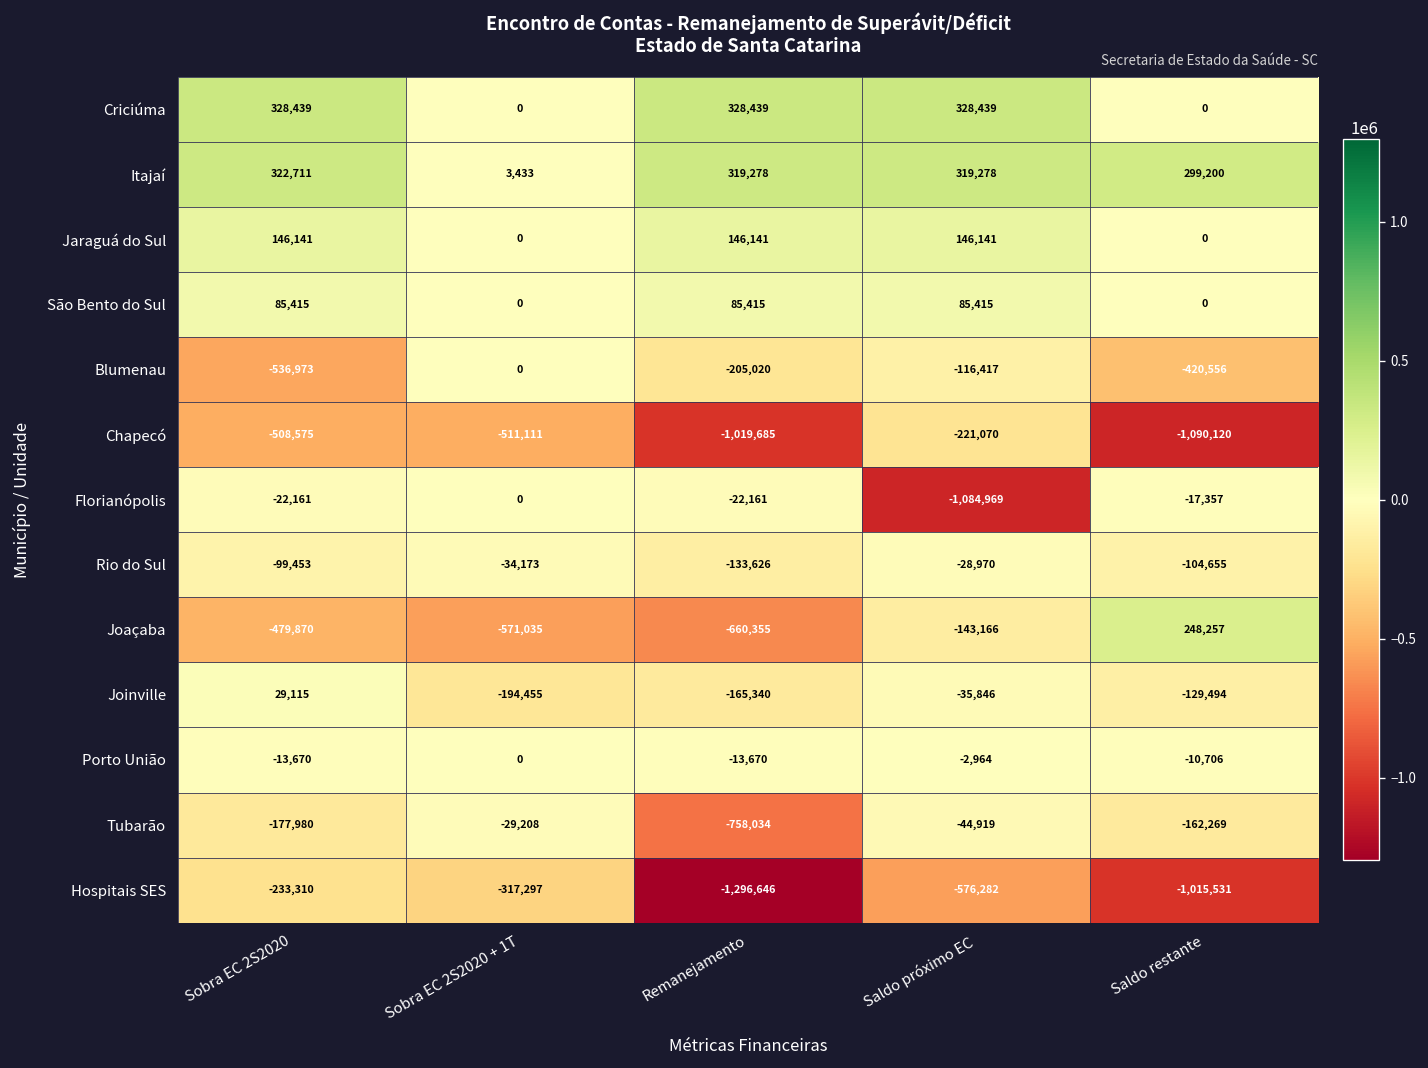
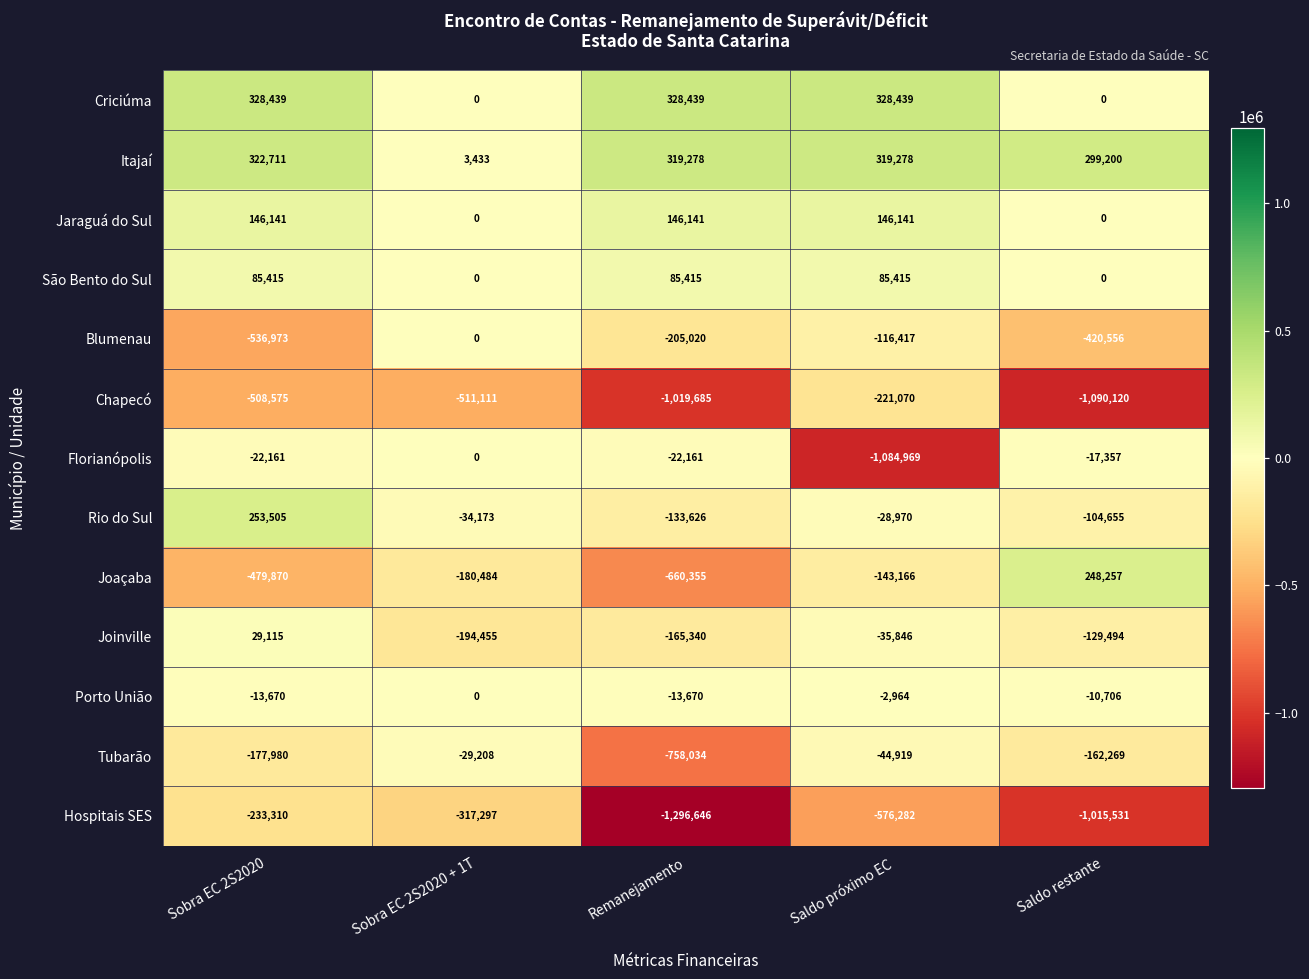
  {
    "Criciúma": {
      "Sobra EC 2S2020": "328,439",
      "Sobra EC 2S2020 + 1T": "0",
      "Remanejamento": "328,439",
      "Saldo próximo EC": "328,439",
      "Saldo restante": "0"
    },
    "Itajaí": {
      "Sobra EC 2S2020": "322,711",
      "Sobra EC 2S2020 + 1T": "3,433",
      "Remanejamento": "319,278",
      "Saldo próximo EC": "319,278",
      "Saldo restante": "299,200"
    },
    "Jaraguá do Sul": {
      "Sobra EC 2S2020": "146,141",
      "Sobra EC 2S2020 + 1T": "0",
      "Remanejamento": "146,141",
      "Saldo próximo EC": "146,141",
      "Saldo restante": "0"
    },
    "São Bento do Sul": {
      "Sobra EC 2S2020": "85,415",
      "Sobra EC 2S2020 + 1T": "0",
      "Remanejamento": "85,415",
      "Saldo próximo EC": "85,415",
      "Saldo restante": "0"
    },
    "Blumenau": {
      "Sobra EC 2S2020": "-536,973",
      "Sobra EC 2S2020 + 1T": "0",
      "Remanejamento": "-205,020",
      "Saldo próximo EC": "-116,417",
      "Saldo restante": "-420,556"
    },
    "Chapecó": {
      "Sobra EC 2S2020": "-508,575",
      "Sobra EC 2S2020 + 1T": "-511,111",
      "Remanejamento": "-1,019,685",
      "Saldo próximo EC": "-221,070",
      "Saldo restante": "-1,090,120"
    },
    "Florianópolis": {
      "Sobra EC 2S2020": "-22,161",
      "Sobra EC 2S2020 + 1T": "0",
      "Remanejamento": "-22,161",
      "Saldo próximo EC": "-1,084,969",
      "Saldo restante": "-17,357"
    },
    "Rio do Sul": {
-     "Sobra EC 2S2020": "-99,453",
+     "Sobra EC 2S2020": "253,505",
      "Sobra EC 2S2020 + 1T": "-34,173",
      "Remanejamento": "-133,626",
      "Saldo próximo EC": "-28,970",
      "Saldo restante": "-104,655"
    },
    "Joaçaba": {
      "Sobra EC 2S2020": "-479,870",
-     "Sobra EC 2S2020 + 1T": "-571,035",
+     "Sobra EC 2S2020 + 1T": "-180,484",
      "Remanejamento": "-660,355",
      "Saldo próximo EC": "-143,166",
      "Saldo restante": "248,257"
    },
    "Joinville": {
      "Sobra EC 2S2020": "29,115",
      "Sobra EC 2S2020 + 1T": "-194,455",
      "Remanejamento": "-165,340",
      "Saldo próximo EC": "-35,846",
      "Saldo restante": "-129,494"
    },
    "Porto União": {
      "Sobra EC 2S2020": "-13,670",
      "Sobra EC 2S2020 + 1T": "0",
      "Remanejamento": "-13,670",
      "Saldo próximo EC": "-2,964",
      "Saldo restante": "-10,706"
    },
    "Tubarão": {
      "Sobra EC 2S2020": "-177,980",
      "Sobra EC 2S2020 + 1T": "-29,208",
      "Remanejamento": "-758,034",
      "Saldo próximo EC": "-44,919",
      "Saldo restante": "-162,269"
    },
    "Hospitais SES": {
      "Sobra EC 2S2020": "-233,310",
      "Sobra EC 2S2020 + 1T": "-317,297",
      "Remanejamento": "-1,296,646",
      "Saldo próximo EC": "-576,282",
      "Saldo restante": "-1,015,531"
    }
  }
